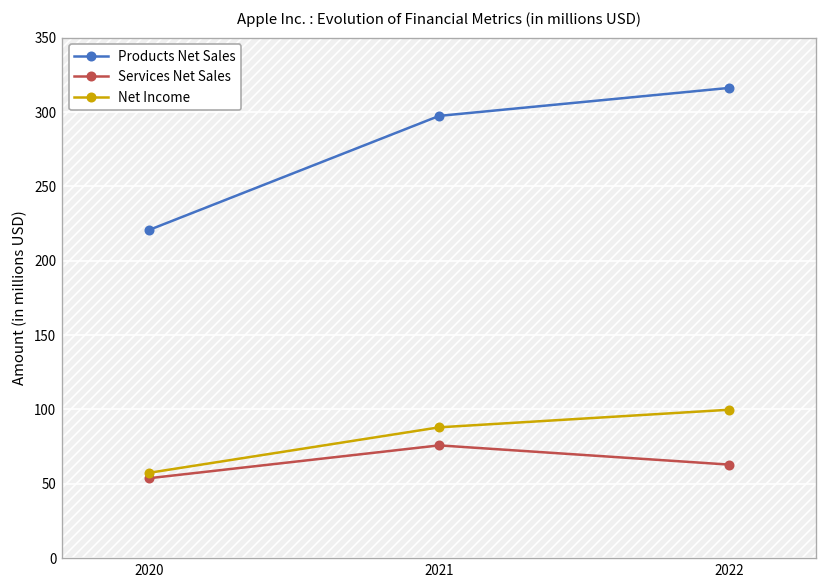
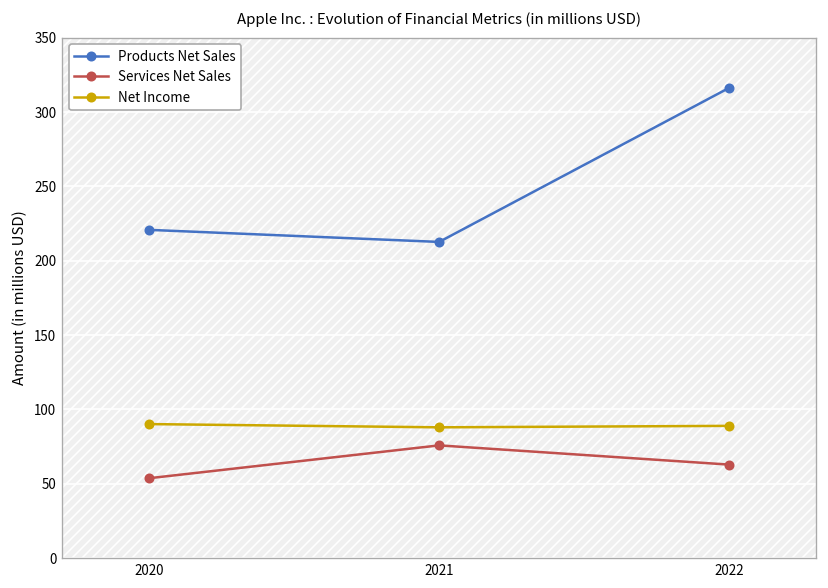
  {
    "Products Net Sales": {
      "2020": 221,
-     "2021": 297,
+     "2021": 213,
      "2022": 316
    },
    "Services Net Sales": {
      "2020": 54,
      "2021": 76,
      "2022": 63
    },
    "Net Income": {
-     "2020": 57,
+     "2020": 90,
      "2021": 88,
-     "2022": 100
+     "2022": 89
    }
  }
